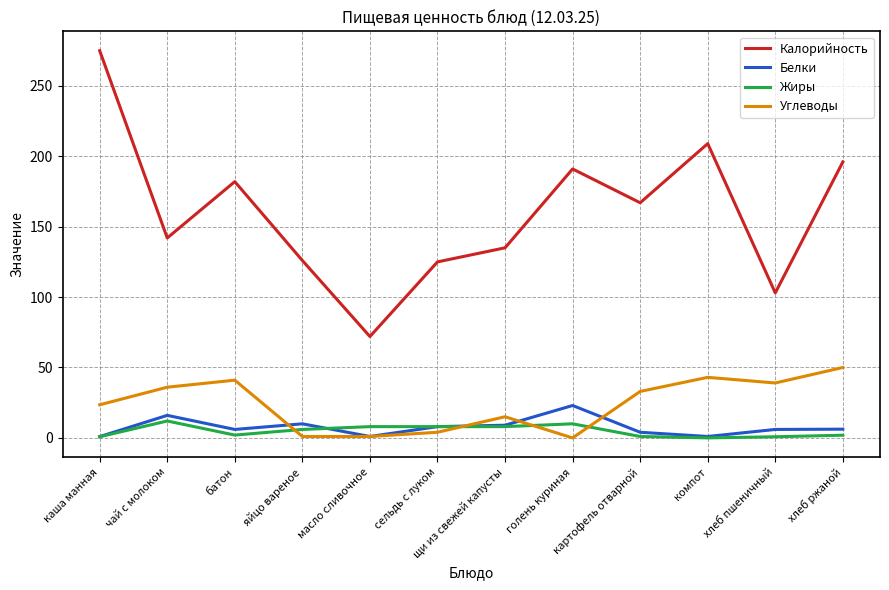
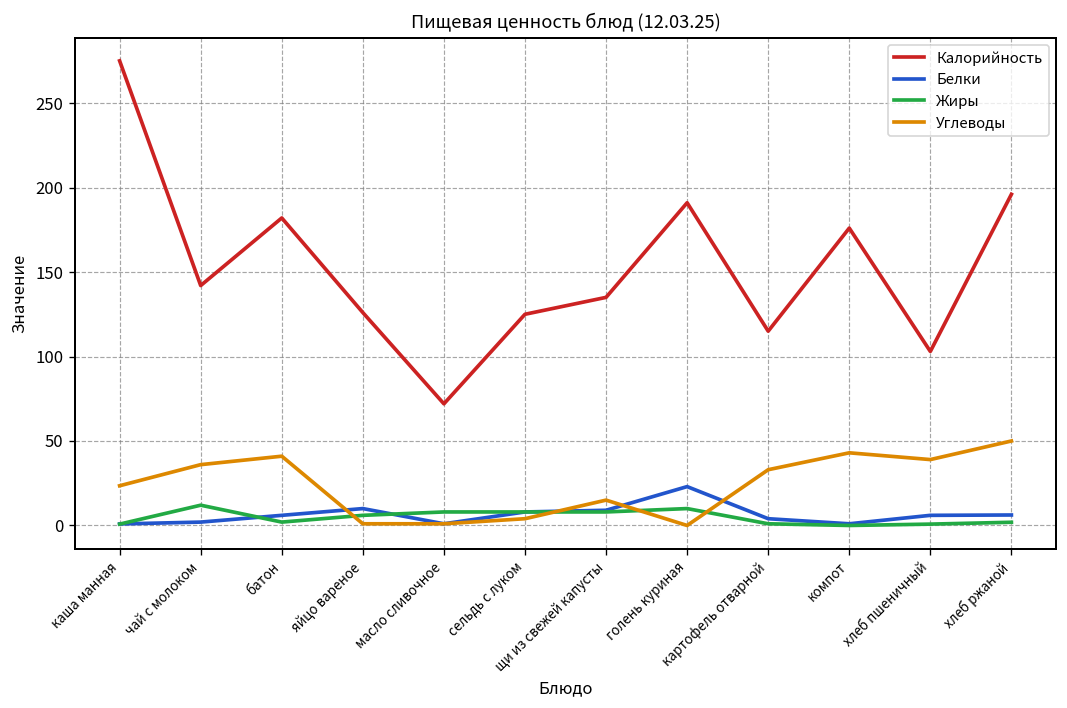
  {
    "Калорийность": {
      "каша манная": 275,
      "чай с молоком": 142,
      "батон": 182,
      "яйцо вареное": 126,
      "масло сливочное": 72,
      "сельдь с луком": 125,
      "щи из свежей капусты": 135,
      "голень куриная": 191,
-     "картофель отварной": 167,
-     "компот": 209,
+     "картофель отварной": 115,
+     "компот": 176,
      "хлеб пшеничный": 103,
      "хлеб ржаной": 196
    },
    "Белки": {
-     "чай с молоком": 16,
+     "чай с молоком": 2,
      "батон": 6,
      "яйцо вареное": 10,
      "голень куриная": 23,
      "картофель отварной": 4,
      "хлеб пшеничный": 6,
      "хлеб ржаной": 6
    },
    "Жиры": {
      "чай с молоком": 12,
      "батон": 2,
      "яйцо вареное": 6,
      "масло сливочное": 8,
      "голень куриная": 10,
      "картофель отварной": 1,
      "хлеб пшеничный": 1,
      "хлеб ржаной": 2
    },
    "Углеводы": {
      "каша манная": 24,
      "чай с молоком": 36,
      "батон": 41,
      "яйцо вареное": 1,
      "сельдь с луком": 4,
      "щи из свежей капусты": 15,
      "голень куриная": 0,
      "картофель отварной": 33,
      "компот": 43,
      "хлеб пшеничный": 39,
      "хлеб ржаной": 50
    }
  }
